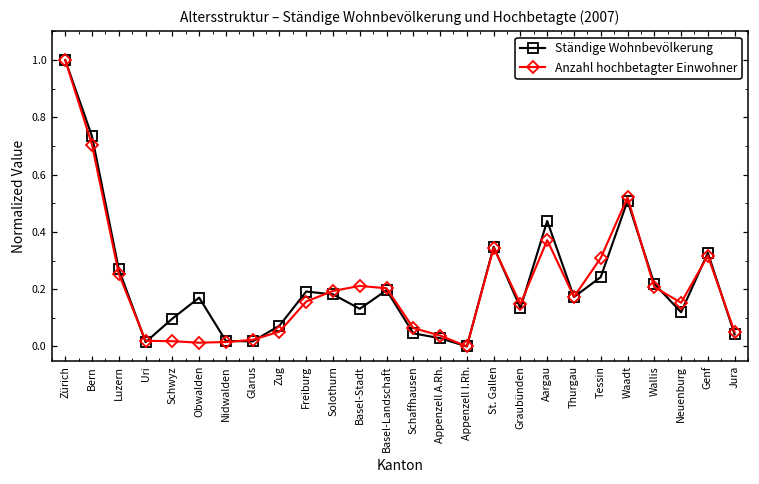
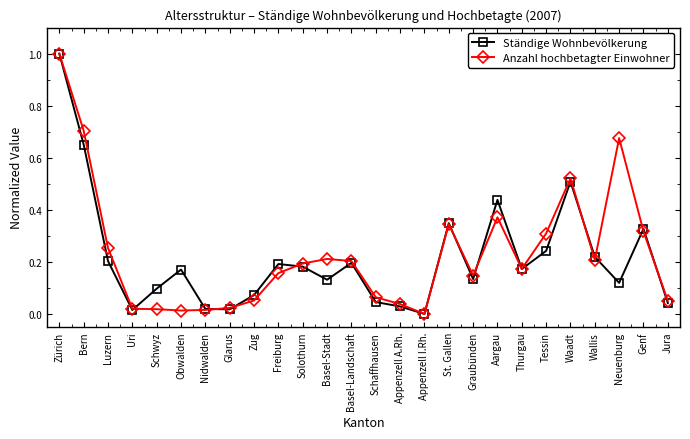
  {
    "Ständige Wohnbevölkerung": {
-     "Bern": 0.73,
-     "Luzern": 0.27,
+     "Bern": 0.65,
+     "Luzern": 0.20,
      "Schwyz": 0.10,
      "Obwalden": 0.17,
      "Zug": 0.07,
      "Freiburg": 0.19,
      "Solothurn": 0.18,
      "Basel-Stadt": 0.13,
      "Schaffhausen": 0.05,
      "Graubünden": 0.13,
      "Aargau": 0.44,
      "Tessin": 0.24,
      "Waadt": 0.51,
      "Wallis": 0.22,
      "Neuenburg": 0.12,
      "Genf": 0.33
    },
    "Anzahl hochbetagter Einwohner": {
      "Bern": 0.70,
      "Luzern": 0.25,
      "Schwyz": 0.02,
      "Obwalden": 0.01,
      "Zug": 0.05,
      "Freiburg": 0.16,
      "Solothurn": 0.19,
      "Basel-Stadt": 0.21,
      "Schaffhausen": 0.06,
      "Graubünden": 0.15,
      "Aargau": 0.37,
      "Tessin": 0.31,
      "Waadt": 0.52,
      "Wallis": 0.21,
-     "Neuenburg": 0.15,
+     "Neuenburg": 0.68,
      "Genf": 0.32
    }
  }
